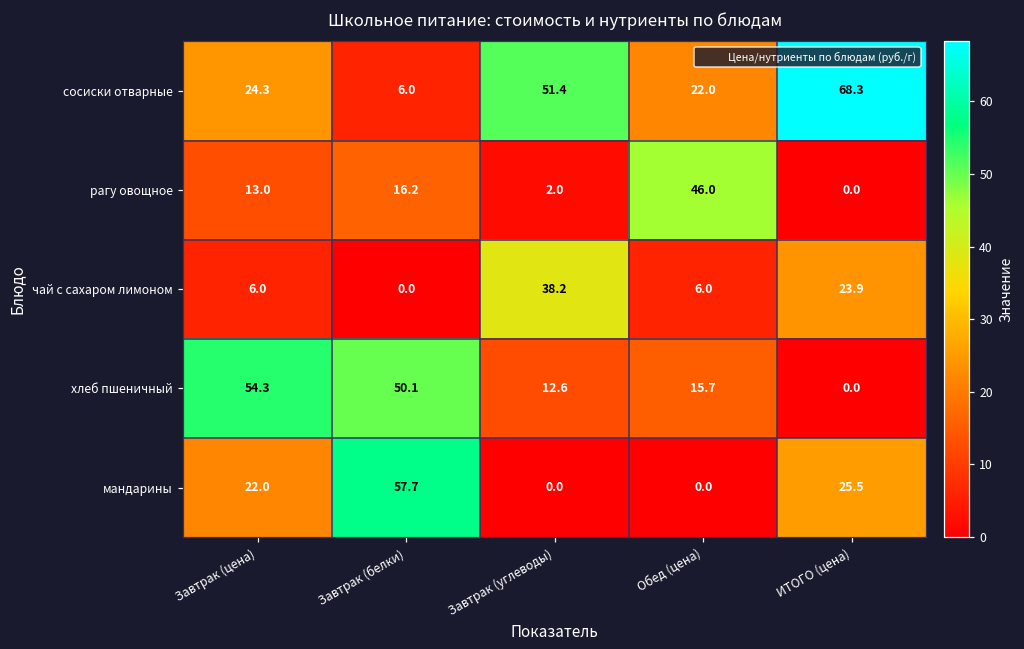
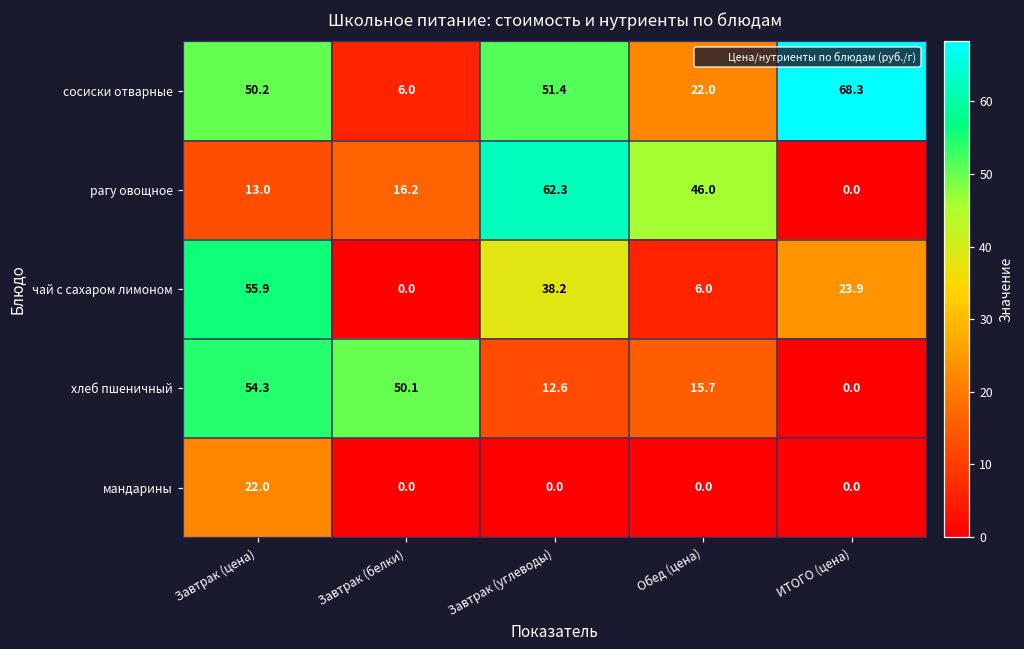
  {
    "сосиски отварные": {
-     "Завтрак (цена)": 24.3,
+     "Завтрак (цена)": 50.2,
      "Завтрак (белки)": 6.0,
      "Завтрак (углеводы)": 51.4,
      "Обед (цена)": 22.0,
      "ИТОГО (цена)": 68.3
    },
    "рагу овощное": {
      "Завтрак (цена)": 13.0,
      "Завтрак (белки)": 16.2,
-     "Завтрак (углеводы)": 2.0,
+     "Завтрак (углеводы)": 62.3,
      "Обед (цена)": 46.0,
      "ИТОГО (цена)": 0.0
    },
    "чай с сахаром лимоном": {
-     "Завтрак (цена)": 6.0,
+     "Завтрак (цена)": 55.9,
      "Завтрак (белки)": 0.0,
      "Завтрак (углеводы)": 38.2,
      "Обед (цена)": 6.0,
      "ИТОГО (цена)": 23.9
    },
    "хлеб пшеничный": {
      "Завтрак (цена)": 54.3,
      "Завтрак (белки)": 50.1,
      "Завтрак (углеводы)": 12.6,
      "Обед (цена)": 15.7,
      "ИТОГО (цена)": 0.0
    },
    "мандарины": {
      "Завтрак (цена)": 22.0,
-     "Завтрак (белки)": 57.7,
+     "Завтрак (белки)": 0.0,
      "Завтрак (углеводы)": 0.0,
      "Обед (цена)": 0.0,
-     "ИТОГО (цена)": 25.5
+     "ИТОГО (цена)": 0.0
    }
  }
